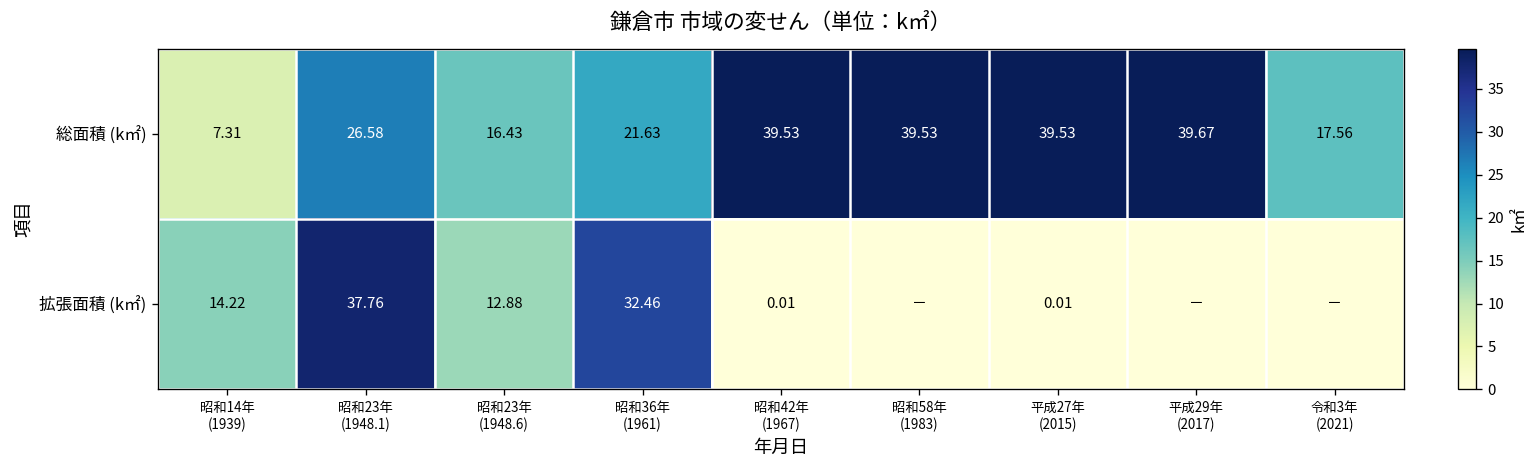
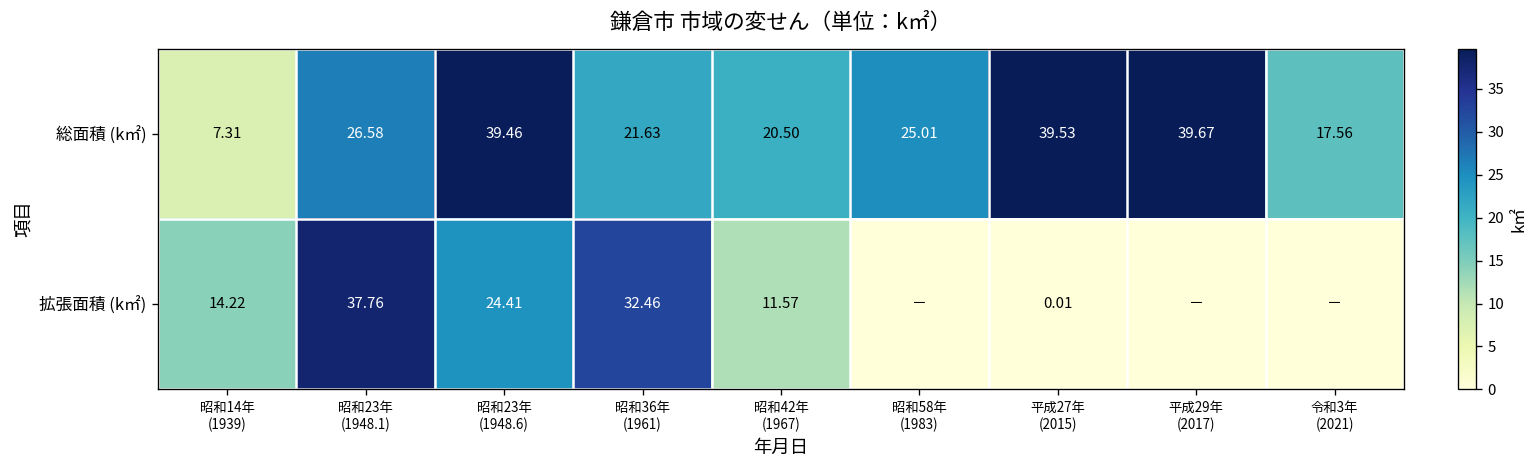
  {
    "総面積 (k㎡)": {
      "昭和14年 (1939)": 7.31,
      "昭和23年 (1948.1)": 26.58,
-     "昭和23年 (1948.6)": 16.43,
+     "昭和23年 (1948.6)": 39.46,
      "昭和36年 (1961)": 21.63,
-     "昭和42年 (1967)": 39.53,
-     "昭和58年 (1983)": 39.53,
+     "昭和42年 (1967)": 20.50,
+     "昭和58年 (1983)": 25.01,
      "平成27年 (2015)": 39.53,
      "平成29年 (2017)": 39.67,
      "令和3年 (2021)": 17.56
    },
    "拡張面積 (k㎡)": {
      "昭和14年 (1939)": 14.22,
      "昭和23年 (1948.1)": 37.76,
-     "昭和23年 (1948.6)": 12.88,
+     "昭和23年 (1948.6)": 24.41,
      "昭和36年 (1961)": 32.46,
-     "昭和42年 (1967)": 0.01,
+     "昭和42年 (1967)": 11.57,
      "平成27年 (2015)": 0.01
    }
  }
